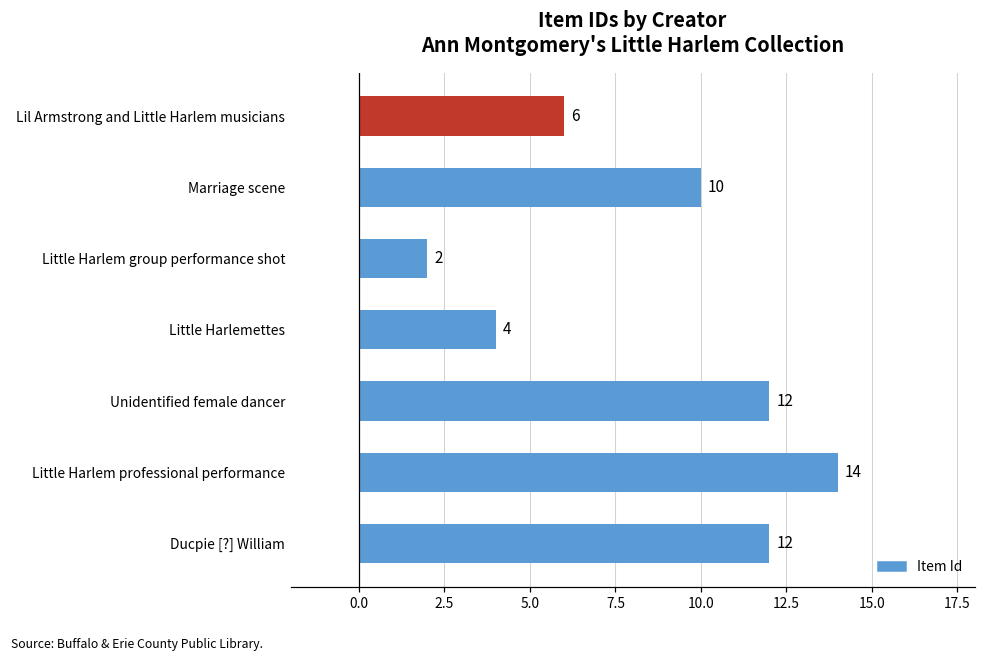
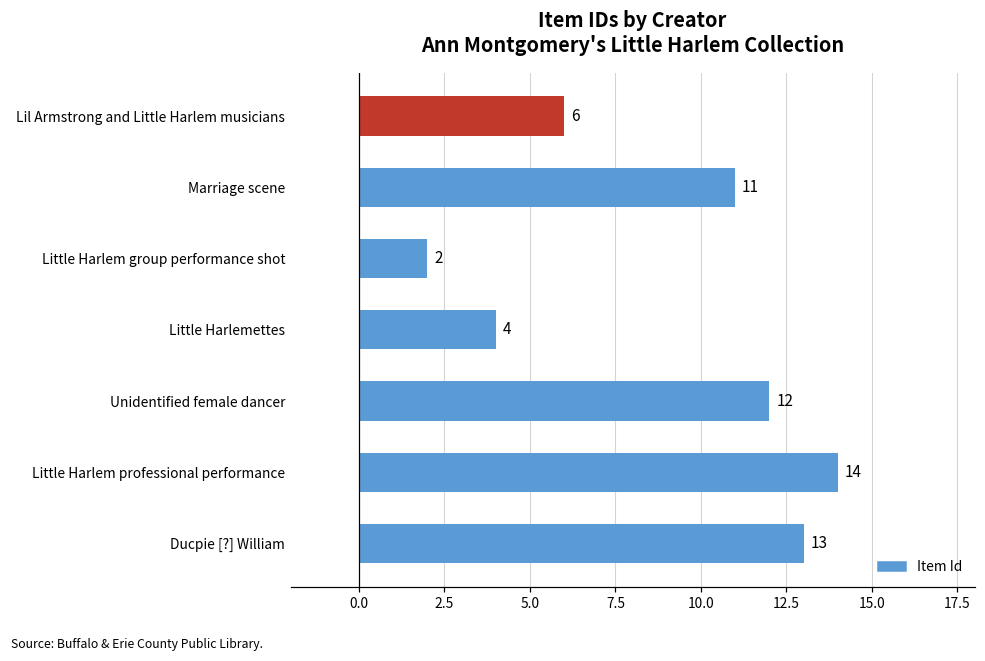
  {
    "Lil Armstrong and Little Harlem musicians": 6,
-   "Marriage scene": 10,
+   "Marriage scene": 11,
    "Little Harlem group performance shot": 2,
    "Little Harlemettes": 4,
    "Unidentified female dancer": 12,
    "Little Harlem professional performance": 14,
-   "Ducpie [?] William": 12
+   "Ducpie [?] William": 13
  }
